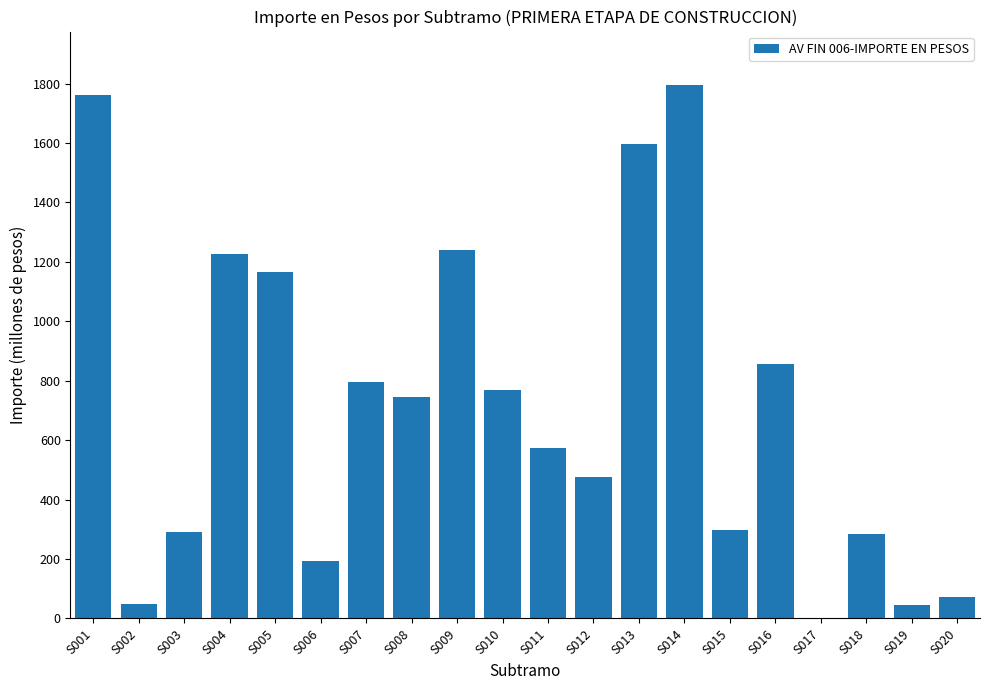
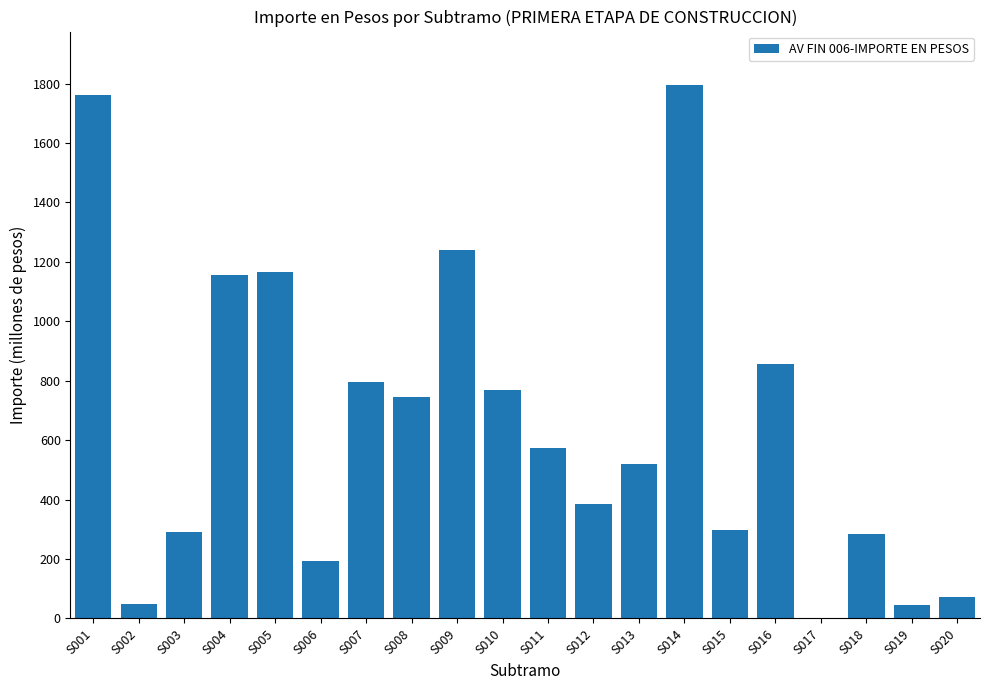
  {
    "S001": 1760,
    "S002": 50,
    "S003": 290,
-   "S004": 1230,
+   "S004": 1160,
    "S005": 1170,
    "S006": 190,
    "S007": 800,
    "S008": 750,
    "S009": 1240,
    "S010": 770,
    "S011": 570,
-   "S012": 480,
-   "S013": 1600,
+   "S012": 390,
+   "S013": 520,
    "S014": 1800,
    "S015": 300,
    "S016": 860,
    "S018": 280,
    "S019": 50,
    "S020": 70
  }
